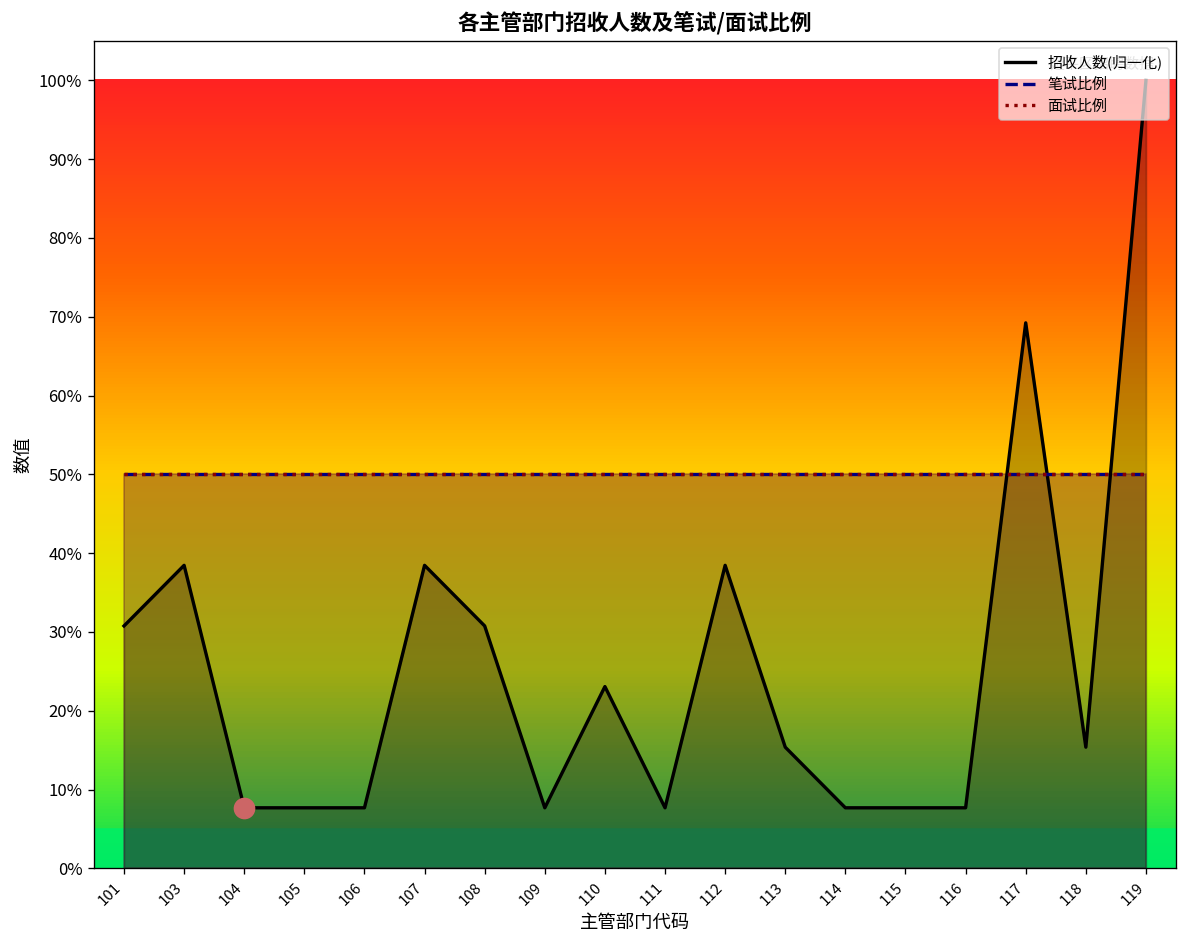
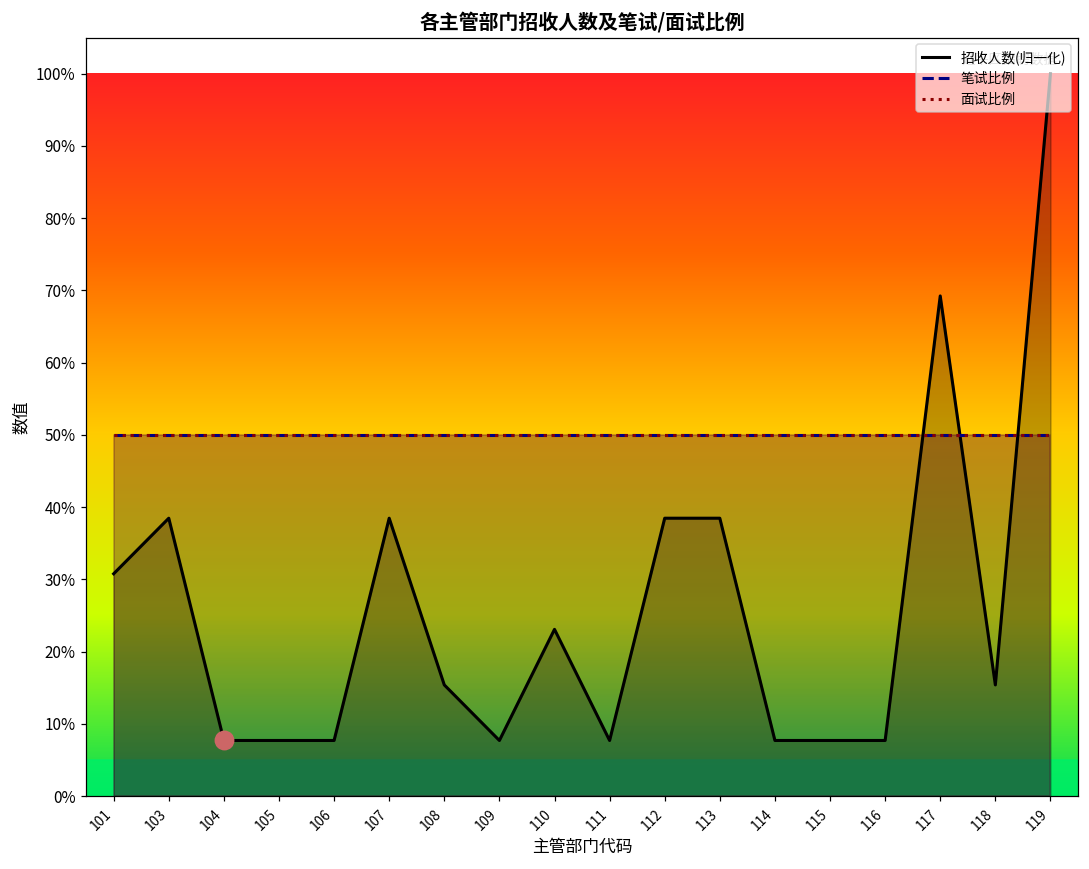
  {
    "招收人数(归一化)": {
      "101": "31%",
      "103": "38%",
      "105": "8%",
      "106": "8%",
      "107": "38%",
-     "108": "31%",
+     "108": "15%",
      "109": "8%",
      "110": "23%",
      "111": "8%",
      "112": "38%",
-     "113": "15%",
+     "113": "38%",
      "114": "8%",
      "115": "8%",
      "116": "8%",
      "117": "69%",
      "118": "15%"
    },
    "面试比例": {
      "101": "50%",
      "103": "50%",
      "104": "50%",
      "105": "50%",
      "106": "50%",
      "107": "50%",
      "108": "50%",
      "109": "50%",
      "110": "50%",
      "111": "50%",
      "112": "50%",
      "113": "50%",
      "114": "50%",
      "115": "50%",
      "116": "50%",
      "117": "50%",
      "118": "50%",
      "119": "50%"
    }
  }
